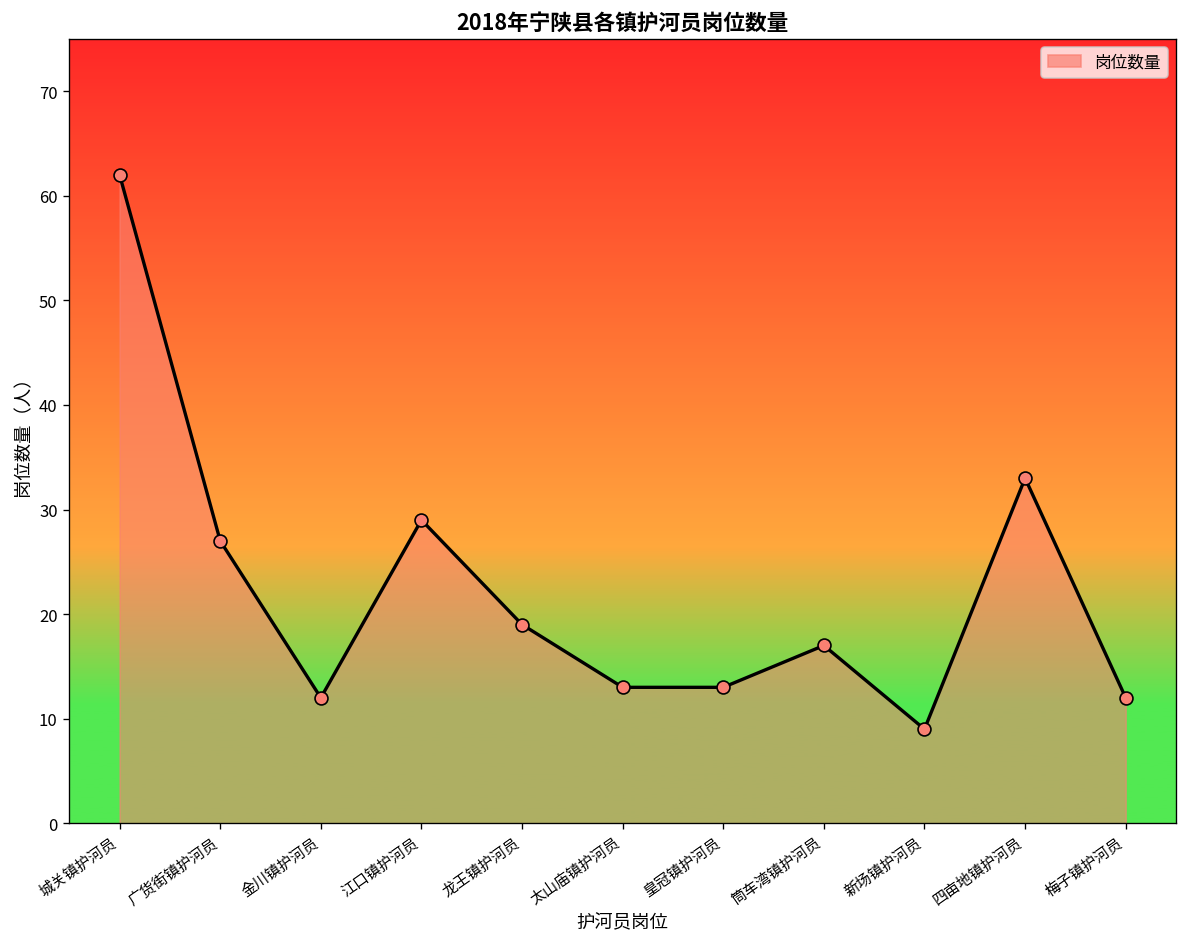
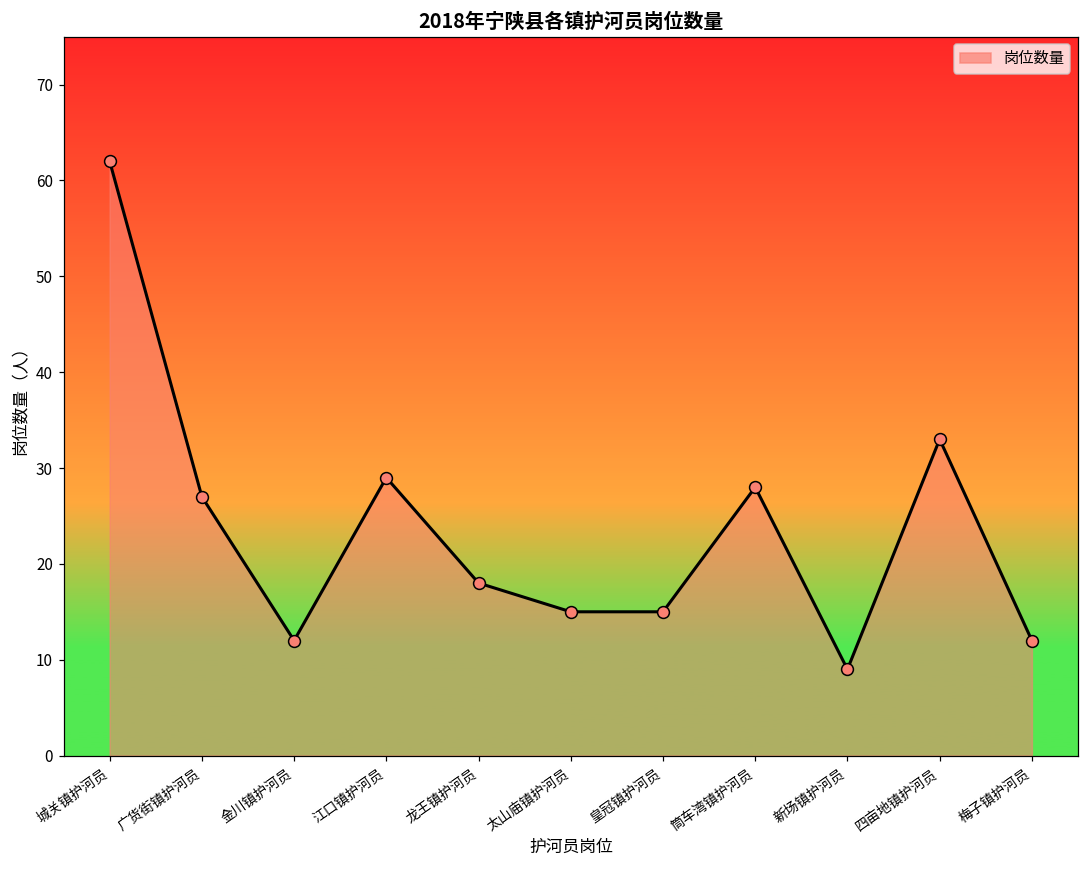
  {
    "城关镇护河员": 62,
    "广货街镇护河员": 27,
    "金川镇护河员": 12,
    "江口镇护河员": 29,
-   "龙王镇护河员": 19,
-   "太山庙镇护河员": 13,
-   "皇冠镇护河员": 13,
-   "筒车湾镇护河员": 17,
+   "龙王镇护河员": 18,
+   "太山庙镇护河员": 15,
+   "皇冠镇护河员": 15,
+   "筒车湾镇护河员": 28,
    "新场镇护河员": 9,
    "四亩地镇护河员": 33,
    "梅子镇护河员": 12
  }
